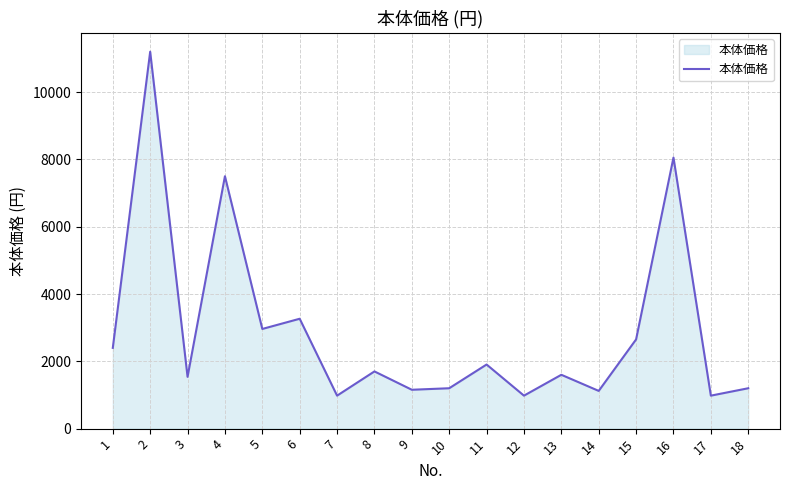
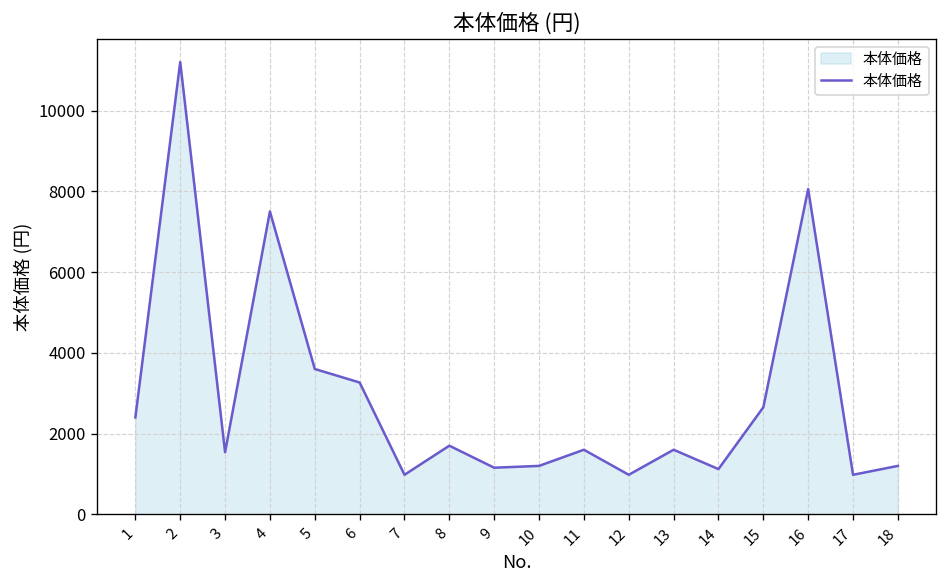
  {
    "1": 2400,
    "2": 11200,
    "3": 1500,
    "4": 7500,
-   "5": 3000,
+   "5": 3600,
    "6": 3300,
    "7": 1000,
    "8": 1700,
    "9": 1200,
    "10": 1200,
-   "11": 1900,
+   "11": 1600,
    "12": 1000,
    "13": 1600,
    "14": 1100,
    "15": 2700,
    "16": 8100,
    "17": 1000,
    "18": 1200
  }
